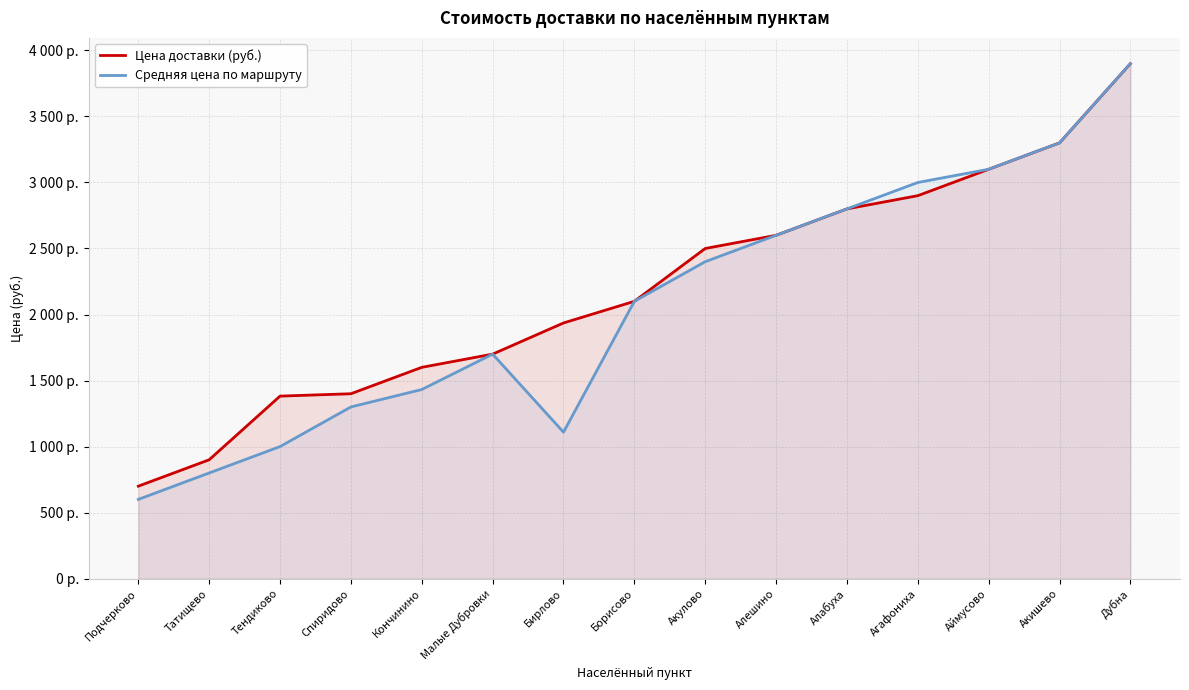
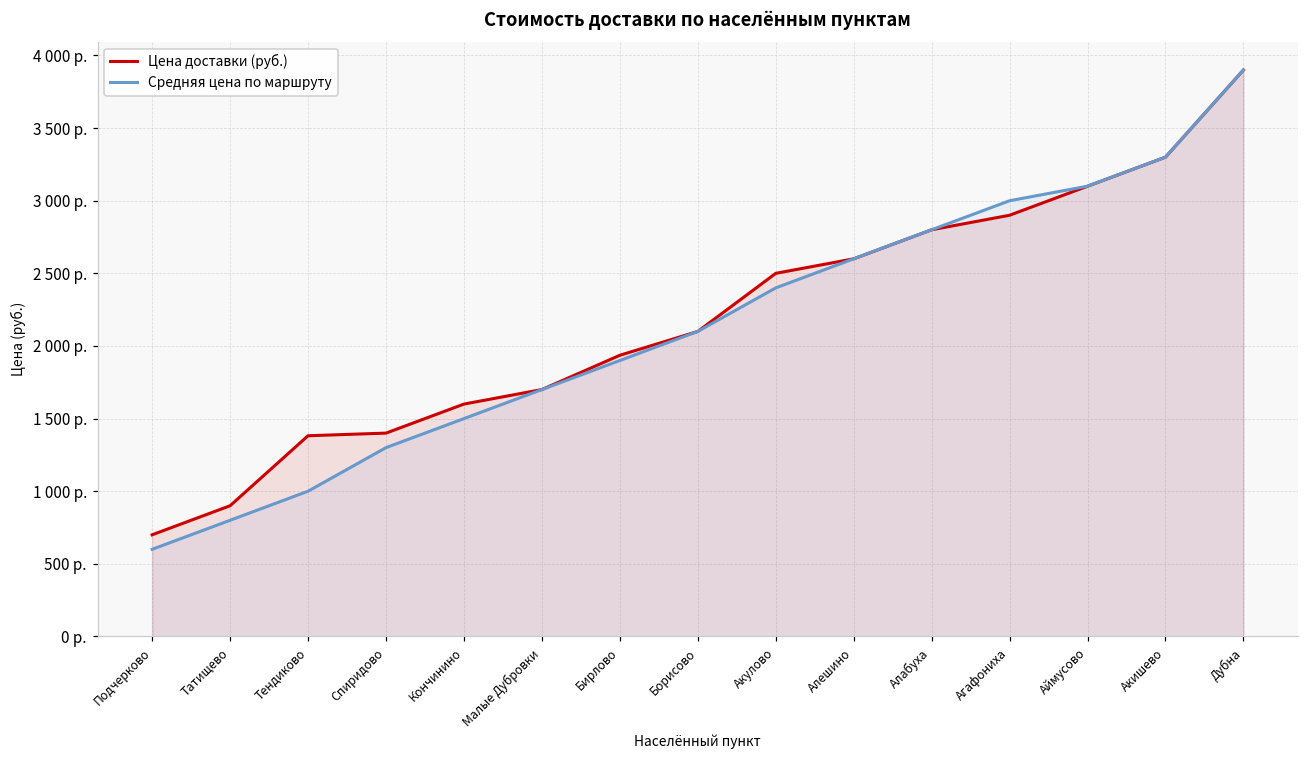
  {
    "Цена доставки (руб.)": {
      "Подчерково": "700 р.",
      "Татищево": "900 р.",
      "Тендиково": "1380 р.",
      "Спиридово": "1400 р.",
      "Кончинино": "1600 р.",
      "Бирлово": "1940 р.",
      "Акулово": "2500 р.",
      "Агафониха": "2900 р."
    },
    "Средняя цена по маршруту": {
      "Подчерково": "600 р.",
      "Татищево": "800 р.",
      "Тендиково": "1000 р.",
      "Спиридово": "1300 р.",
-     "Кончинино": "1430 р.",
-     "Бирлово": "1110 р.",
+     "Кончинино": "1500 р.",
+     "Бирлово": "1900 р.",
      "Акулово": "2400 р.",
      "Агафониха": "3000 р."
    }
  }
